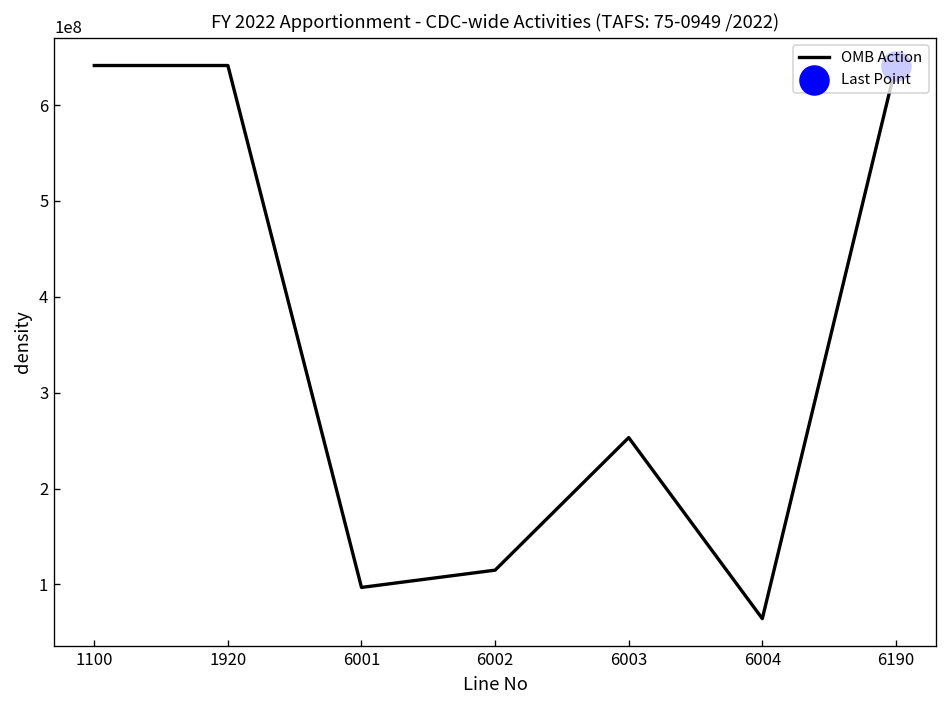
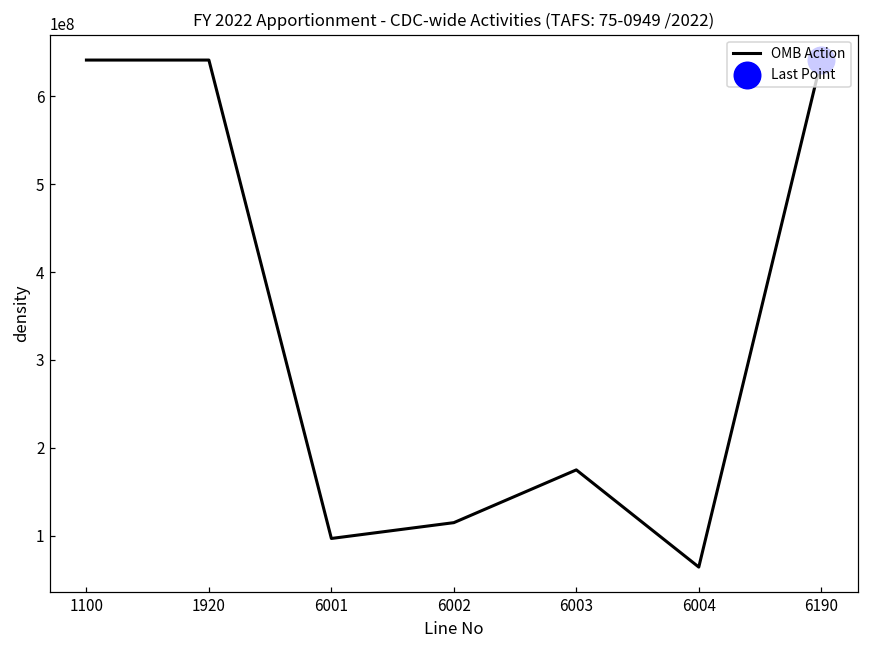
  {
    "OMB Action": {
      "1100": 640000000,
      "1920": 640000000,
      "6001": 100000000,
      "6002": 110000000,
-     "6003": 250000000,
+     "6003": 170000000,
      "6004": 60000000
    }
  }
